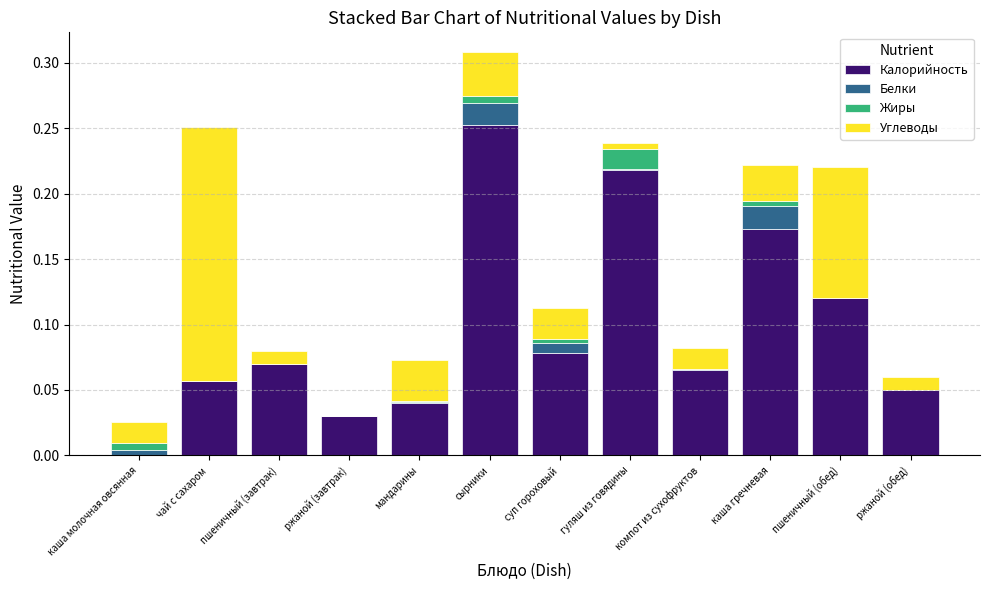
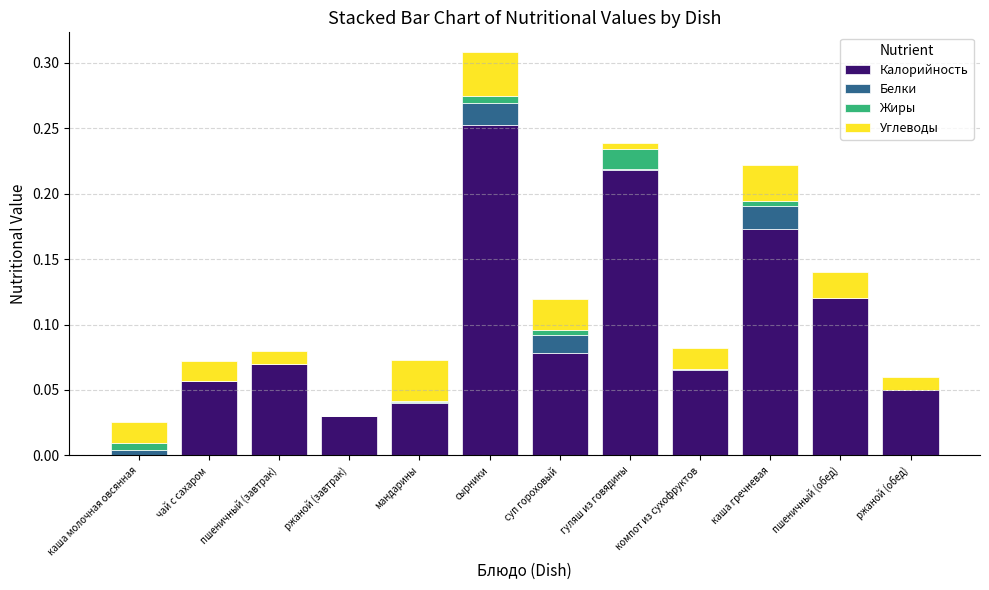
  {
    "Калорийность": {
      "каша молочная овсянная": 0.000,
      "чай с сахаром": 0.057,
      "пшеничный (завтрак)": 0.070,
      "ржаной (завтрак)": 0.030,
      "мандарины": 0.040,
      "сырники": 0.252,
      "суп гороховый": 0.078,
      "гуляш из говядины": 0.218,
      "компот из сухофруктов": 0.065,
      "каша гречневая": 0.173,
      "пшеничный (обед)": 0.120,
      "ржаной (обед)": 0.050
    },
    "Белки": {
      "каша молочная овсянная": 0.004,
      "чай с сахаром": 0.000,
      "пшеничный (завтрак)": 0.000,
      "ржаной (завтрак)": 0.000,
      "сырники": 0.017,
-     "суп гороховый": 0.007,
+     "суп гороховый": 0.014,
      "каша гречневая": 0.017,
      "пшеничный (обед)": 0.000,
      "ржаной (обед)": 0.000
    },
    "Жиры": {
      "каша молочная овсянная": 0.006,
      "чай с сахаром": 0.000,
      "пшеничный (завтрак)": 0.000,
      "ржаной (завтрак)": 0.000,
      "сырники": 0.005,
      "суп гороховый": 0.004,
      "гуляш из говядины": 0.015,
      "компот из сухофруктов": 0.000,
      "каша гречневая": 0.004,
      "пшеничный (обед)": 0.000,
      "ржаной (обед)": 0.000
    },
    "Углеводы": {
      "каша молочная овсянная": 0.016,
-     "чай с сахаром": 0.194,
+     "чай с сахаром": 0.015,
      "пшеничный (завтрак)": 0.010,
      "ржаной (завтрак)": 0.000,
      "мандарины": 0.031,
      "сырники": 0.034,
      "суп гороховый": 0.023,
      "гуляш из говядины": 0.005,
      "компот из сухофруктов": 0.016,
      "каша гречневая": 0.028,
-     "пшеничный (обед)": 0.10,
+     "пшеничный (обед)": 0.02,
      "ржаной (обед)": 0.010
    }
  }
